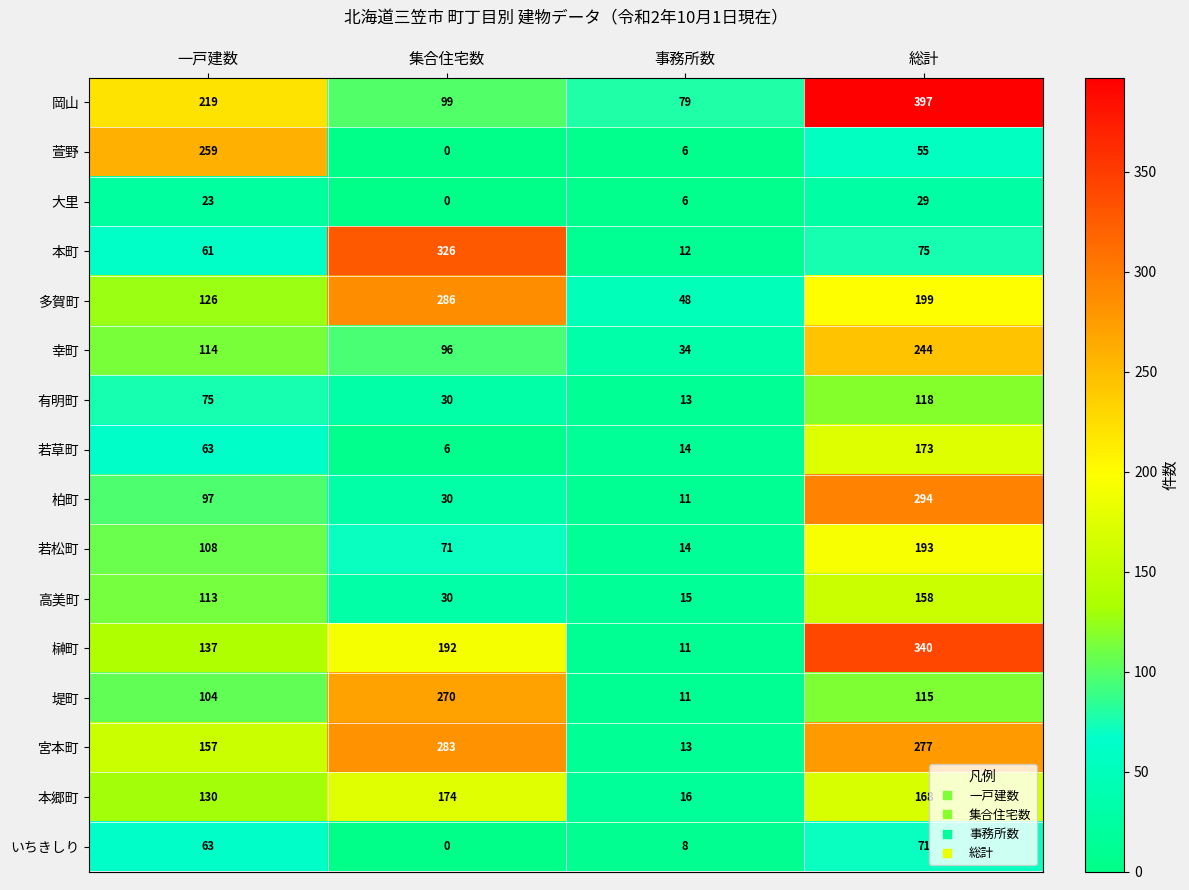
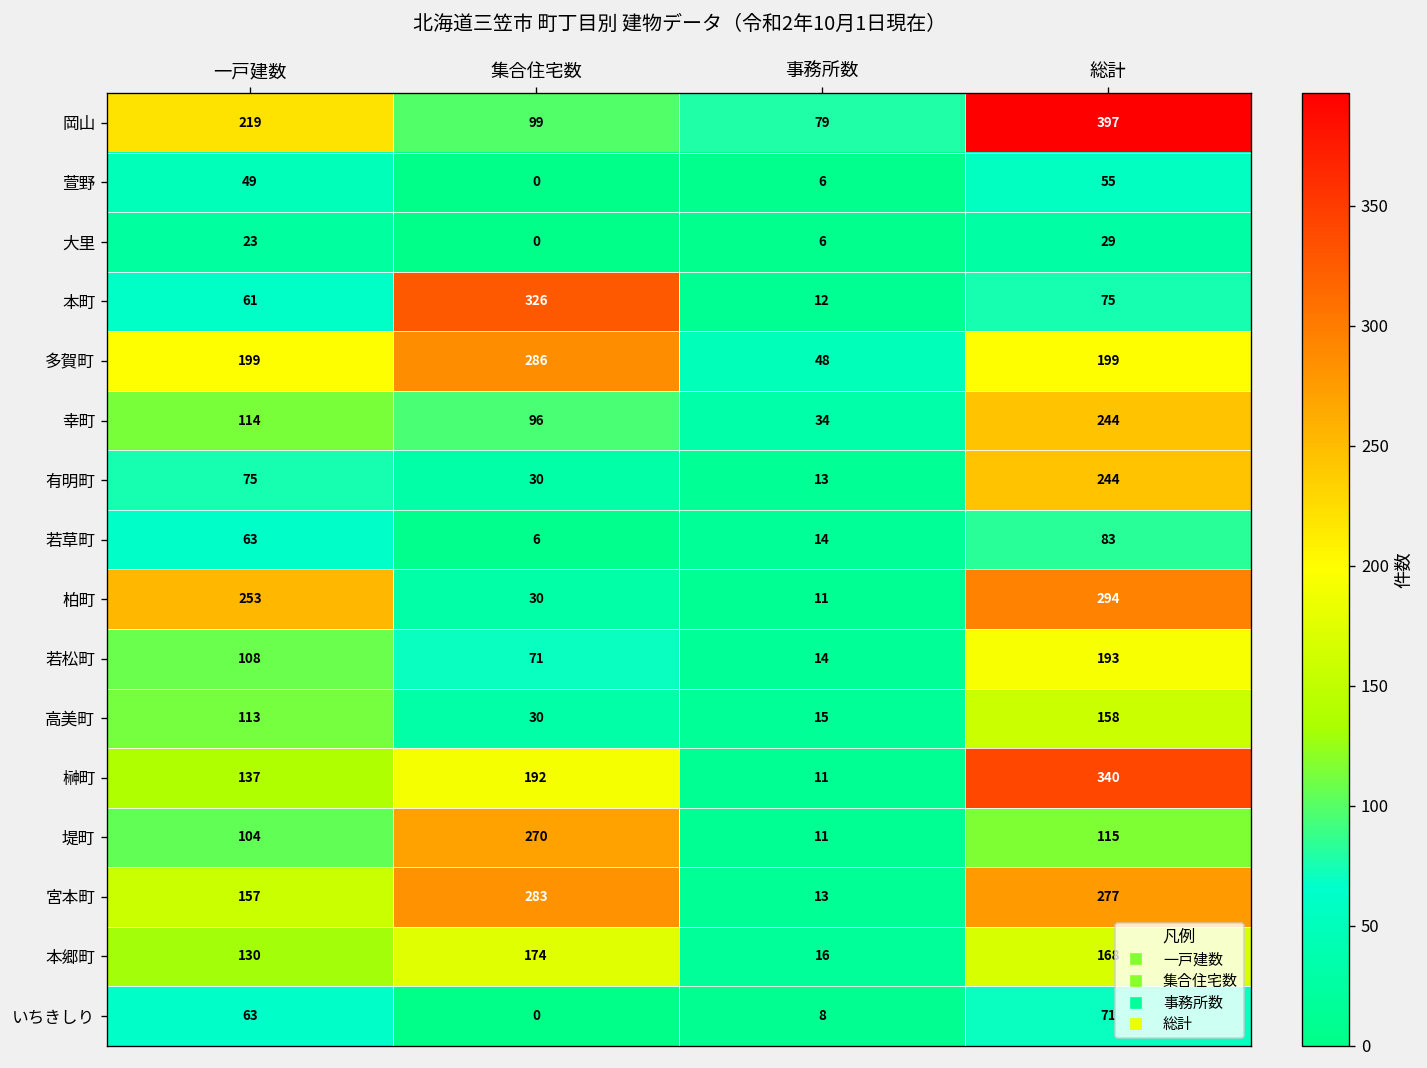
  {
    "岡山": {
      "一戸建数": 219,
      "集合住宅数": 99,
      "事務所数": 79,
      "総計": 397
    },
    "萱野": {
-     "一戸建数": 259,
+     "一戸建数": 49,
      "集合住宅数": 0,
      "事務所数": 6,
      "総計": 55
    },
    "大里": {
      "一戸建数": 23,
      "集合住宅数": 0,
      "事務所数": 6,
      "総計": 29
    },
    "本町": {
      "一戸建数": 61,
      "集合住宅数": 326,
      "事務所数": 12,
      "総計": 75
    },
    "多賀町": {
-     "一戸建数": 126,
+     "一戸建数": 199,
      "集合住宅数": 286,
      "事務所数": 48,
      "総計": 199
    },
    "幸町": {
      "一戸建数": 114,
      "集合住宅数": 96,
      "事務所数": 34,
      "総計": 244
    },
    "有明町": {
      "一戸建数": 75,
      "集合住宅数": 30,
      "事務所数": 13,
-     "総計": 118
+     "総計": 244
    },
    "若草町": {
      "一戸建数": 63,
      "集合住宅数": 6,
      "事務所数": 14,
-     "総計": 173
+     "総計": 83
    },
    "柏町": {
-     "一戸建数": 97,
+     "一戸建数": 253,
      "集合住宅数": 30,
      "事務所数": 11,
      "総計": 294
    },
    "若松町": {
      "一戸建数": 108,
      "集合住宅数": 71,
      "事務所数": 14,
      "総計": 193
    },
    "高美町": {
      "一戸建数": 113,
      "集合住宅数": 30,
      "事務所数": 15,
      "総計": 158
    },
    "榊町": {
      "一戸建数": 137,
      "集合住宅数": 192,
      "事務所数": 11,
      "総計": 340
    },
    "堤町": {
      "一戸建数": 104,
      "集合住宅数": 270,
      "事務所数": 11,
      "総計": 115
    },
    "宮本町": {
      "一戸建数": 157,
      "集合住宅数": 283,
      "事務所数": 13,
      "総計": 277
    },
    "本郷町": {
      "一戸建数": 130,
      "集合住宅数": 174,
      "事務所数": 16
    },
    "いちきしり": {
      "一戸建数": 63,
      "集合住宅数": 0,
      "事務所数": 8
    }
  }
